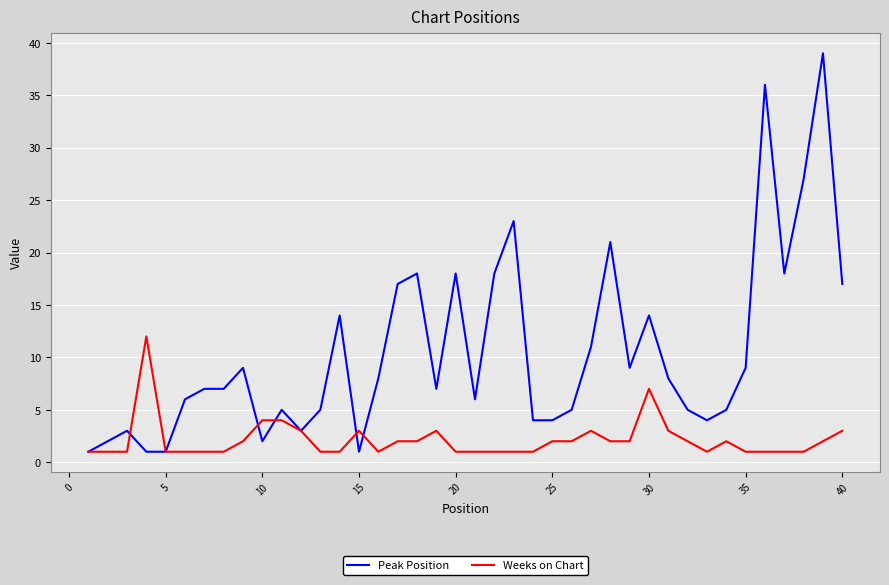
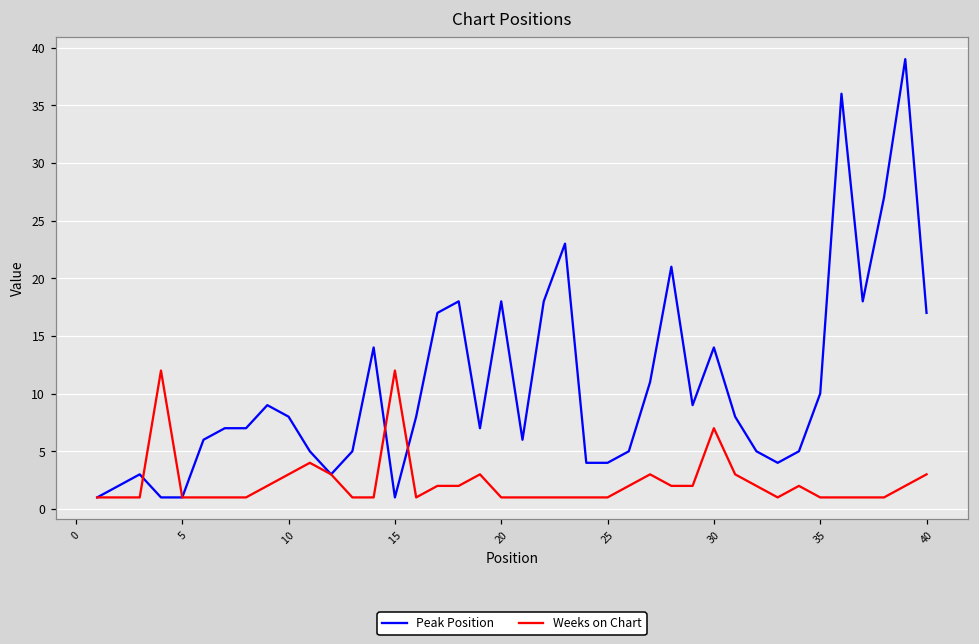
  {
    "Peak Position": {
-     "10": 2,
+     "10": 8,
      "15": 1,
      "20": 18,
      "25": 4,
      "30": 14,
-     "35": 9,
+     "35": 10,
      "40": 17
    },
    "Weeks on Chart": {
-     "10": 4,
-     "15": 3,
+     "10": 3,
+     "15": 12,
      "20": 1,
-     "25": 2,
+     "25": 1,
      "30": 7,
      "35": 1,
      "40": 3
    }
  }
